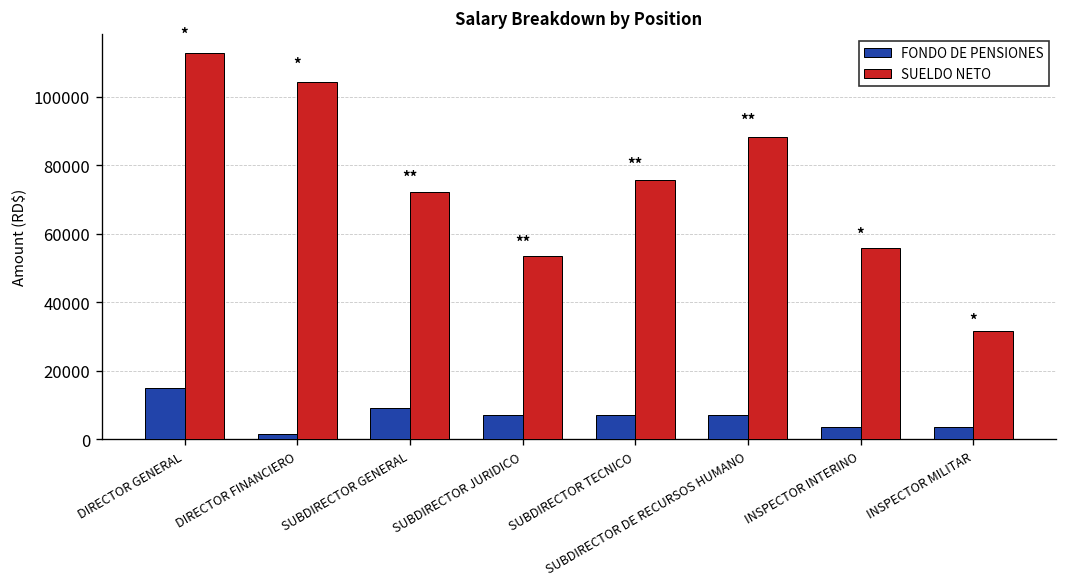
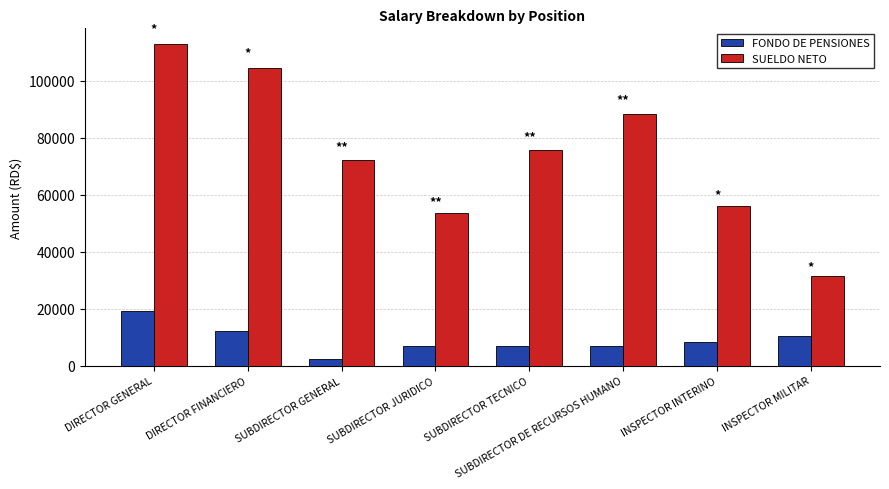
  {
    "FONDO DE PENSIONES": {
-     "DIRECTOR GENERAL": 15000,
-     "DIRECTOR FINANCIERO": 2000,
-     "SUBDIRECTOR GENERAL": 9000,
+     "DIRECTOR GENERAL": 19000,
+     "DIRECTOR FINANCIERO": 12000,
+     "SUBDIRECTOR GENERAL": 2000,
      "SUBDIRECTOR JURIDICO": 7000,
      "SUBDIRECTOR TECNICO": 7000,
      "SUBDIRECTOR DE RECURSOS HUMANO": 7000,
-     "INSPECTOR INTERINO": 4000,
-     "INSPECTOR MILITAR": 4000
+     "INSPECTOR INTERINO": 8000,
+     "INSPECTOR MILITAR": 10000
    },
    "SUELDO NETO": {
      "DIRECTOR GENERAL": 113000,
      "DIRECTOR FINANCIERO": 104000,
      "SUBDIRECTOR GENERAL": 72000,
      "SUBDIRECTOR JURIDICO": 54000,
      "SUBDIRECTOR TECNICO": 76000,
      "SUBDIRECTOR DE RECURSOS HUMANO": 88000,
      "INSPECTOR INTERINO": 56000,
      "INSPECTOR MILITAR": 32000
    }
  }
